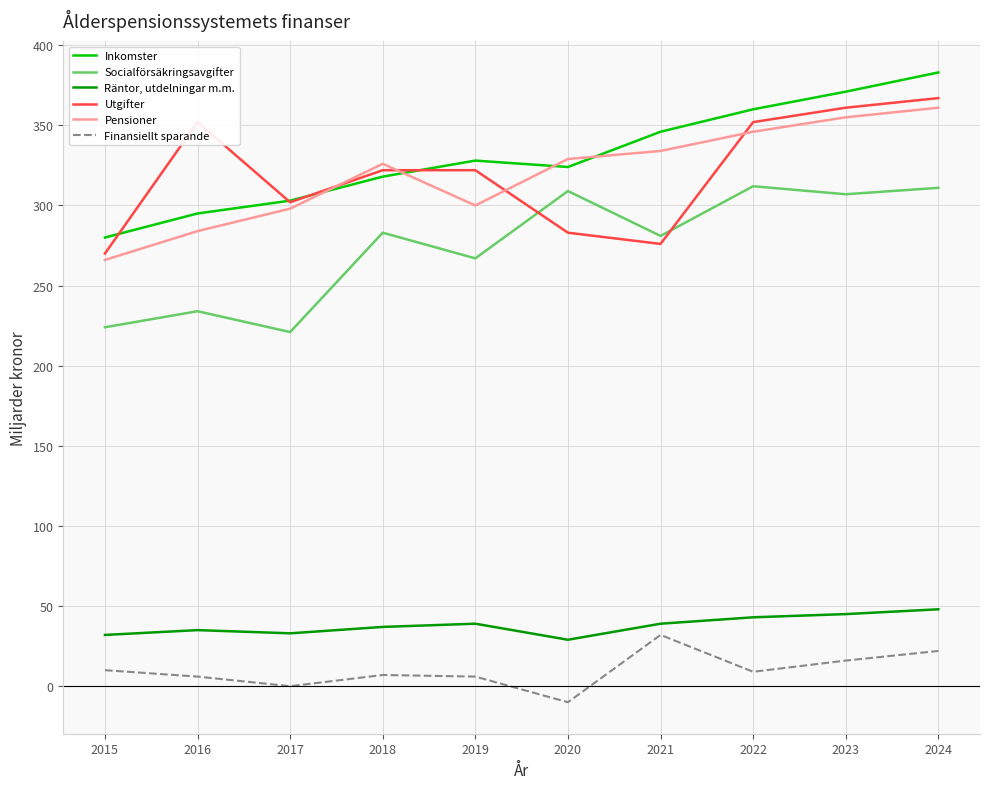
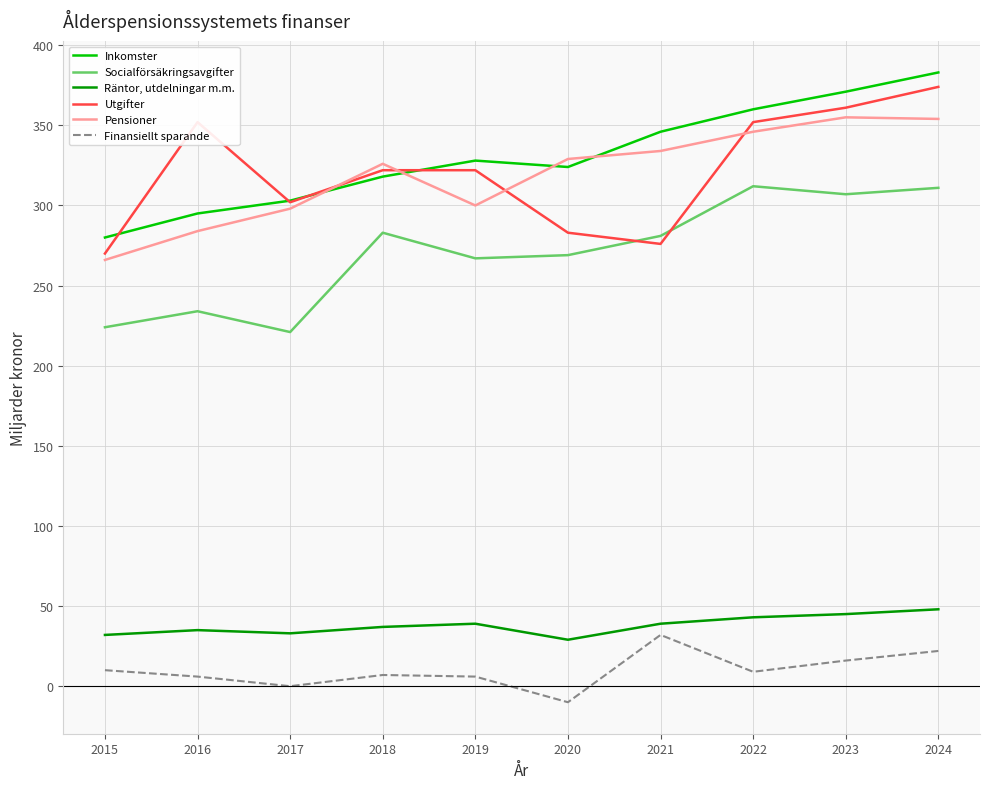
  {
    "Socialförsäkringsavgifter": {
      "2015": 224,
      "2016": 234,
      "2017": 221,
      "2018": 283,
      "2019": 267,
-     "2020": 309,
+     "2020": 269,
      "2021": 281,
      "2022": 312,
      "2023": 307,
      "2024": 311
    },
    "Utgifter": {
      "2015": 270,
      "2018": 322,
      "2019": 322,
      "2020": 283,
      "2021": 276,
      "2022": 352,
      "2023": 361,
-     "2024": 367
+     "2024": 374
    },
    "Pensioner": {
      "2015": 266,
      "2016": 284,
      "2017": 298,
      "2018": 326,
      "2019": 300,
      "2020": 329,
      "2021": 334,
      "2022": 346,
      "2023": 355,
-     "2024": 361
+     "2024": 354
    },
    "Finansiellt sparande": {
      "2015": 10,
      "2016": 6,
      "2017": 0,
      "2018": 7,
      "2019": 6,
      "2020": -10,
      "2021": 32,
      "2022": 9,
      "2023": 16,
      "2024": 22
    }
  }
